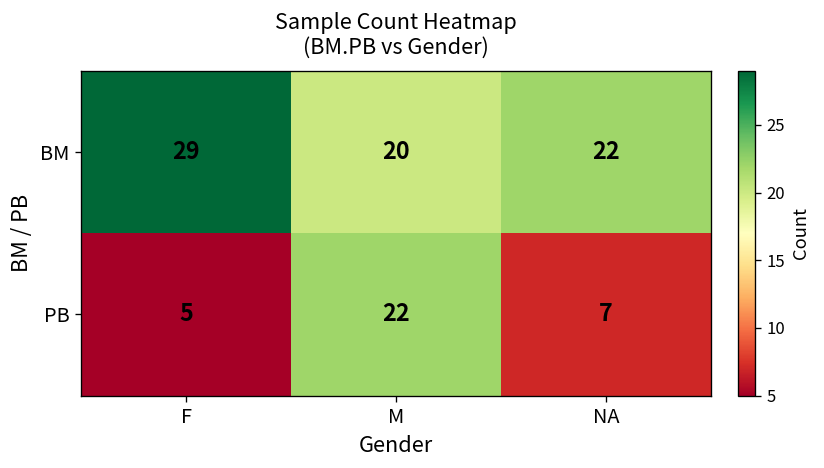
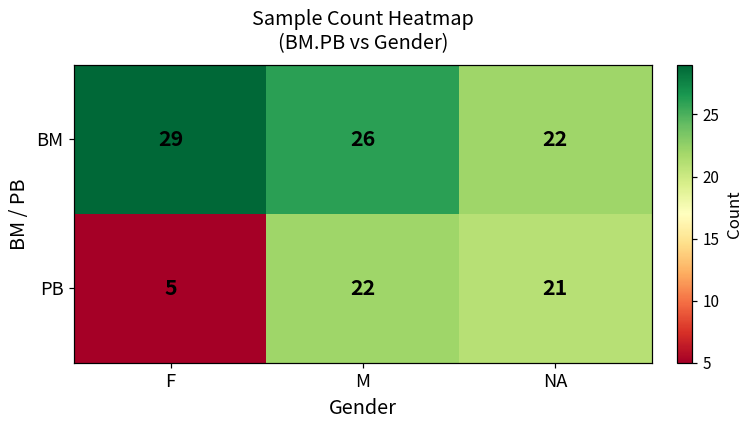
  {
    "BM": {
      "F": 29,
-     "M": 20,
+     "M": 26,
      "NA": 22
    },
    "PB": {
      "F": 5,
      "M": 22,
-     "NA": 7
+     "NA": 21
    }
  }
